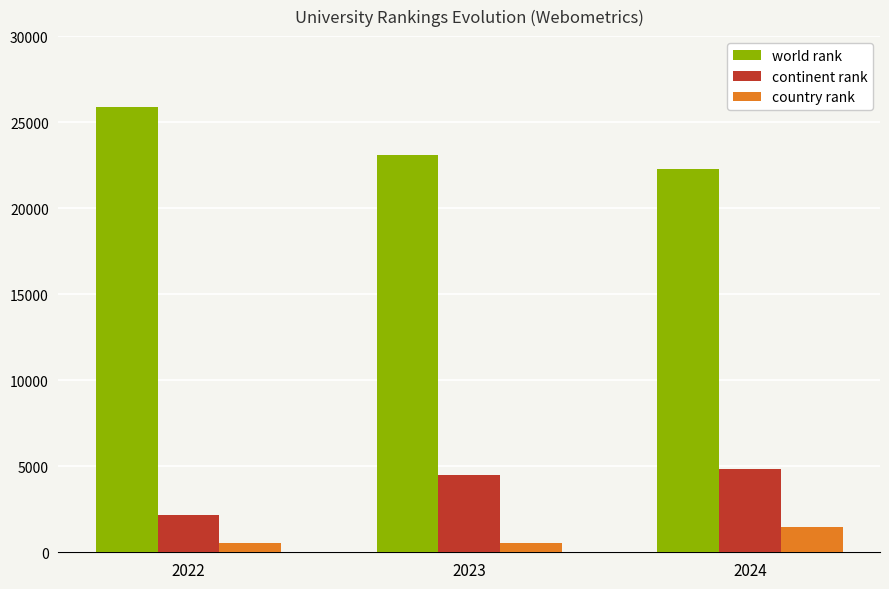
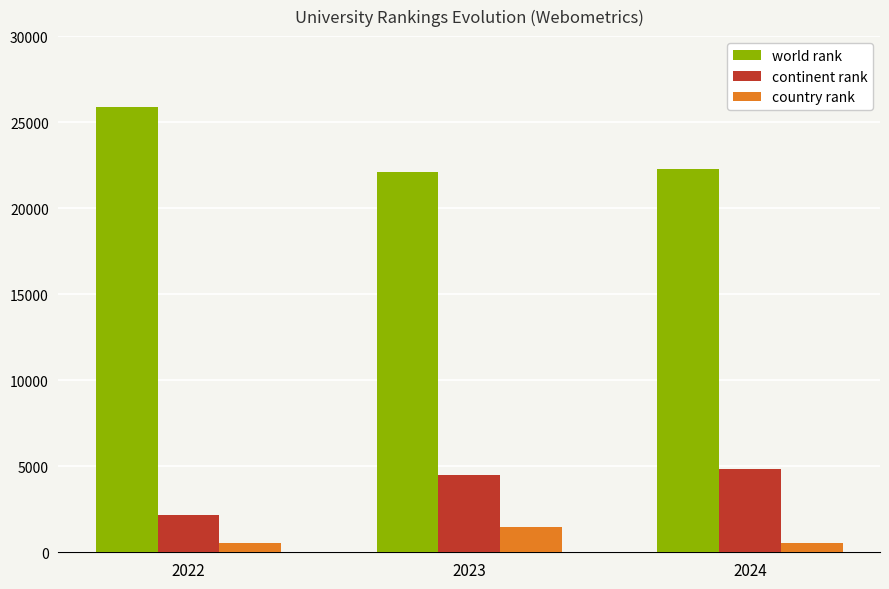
  {
    "world rank": {
      "2022": 25900,
-     "2023": 23100,
+     "2023": 22100,
      "2024": 22300
    },
    "continent rank": {
      "2022": 2200,
      "2023": 4500,
      "2024": 4800
    },
    "country rank": {
      "2022": 500,
-     "2023": 600,
-     "2024": 1500
+     "2023": 1500,
+     "2024": 600
    }
  }
